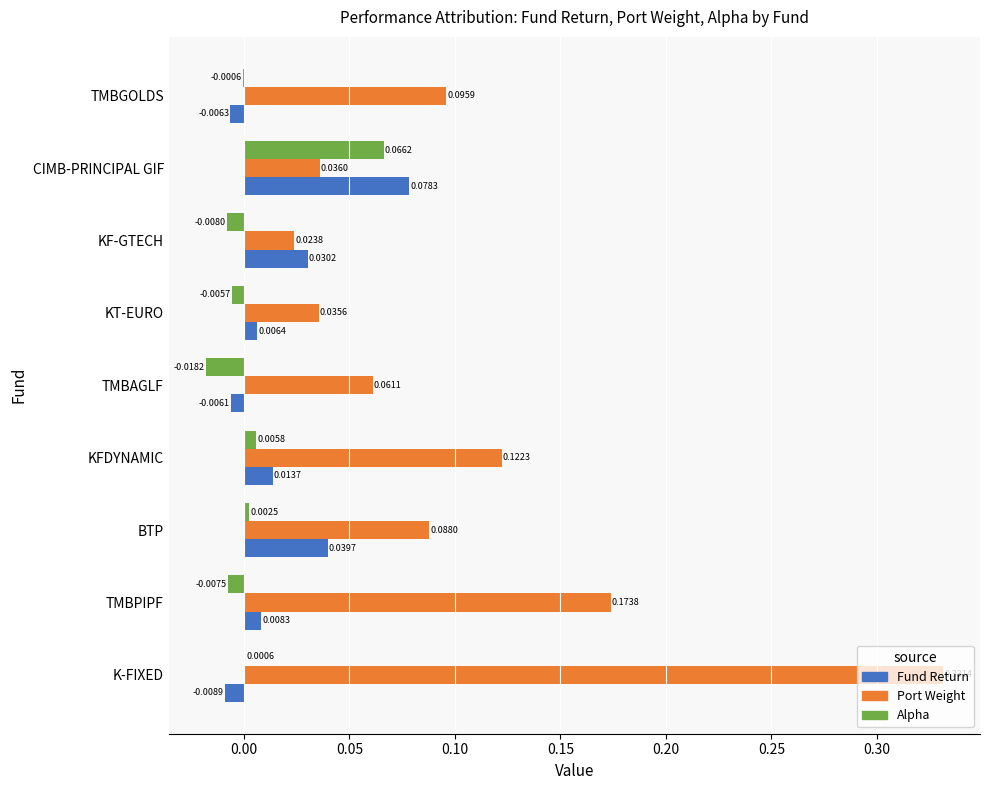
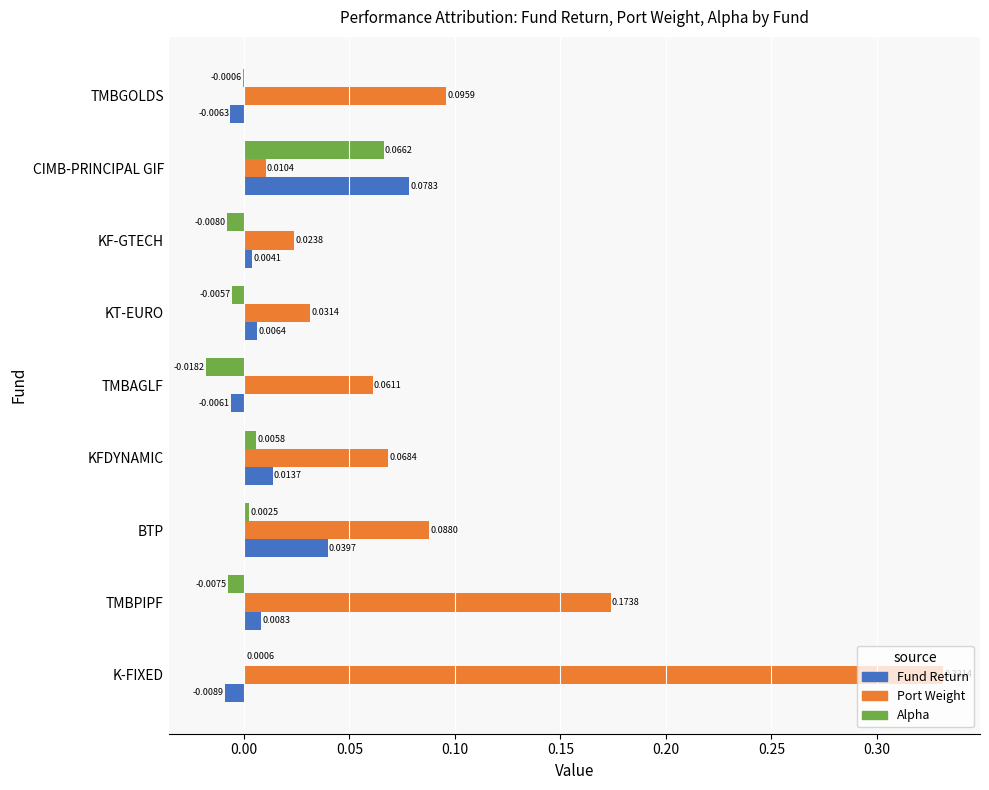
  {
    "Fund Return": {
      "TMBGOLDS": -0.0063,
      "CIMB-PRINCIPAL GIF": 0.0783,
-     "KF-GTECH": 0.0302,
+     "KF-GTECH": 0.0041,
      "KT-EURO": 0.0064,
      "TMBAGLF": -0.0061,
      "KFDYNAMIC": 0.0137,
      "BTP": 0.0397,
      "TMBPIPF": 0.0083,
      "K-FIXED": -0.0089
    },
    "Port Weight": {
      "TMBGOLDS": 0.0959,
-     "CIMB-PRINCIPAL GIF": 0.0360,
+     "CIMB-PRINCIPAL GIF": 0.0104,
      "KF-GTECH": 0.0238,
-     "KT-EURO": 0.0356,
+     "KT-EURO": 0.0314,
      "TMBAGLF": 0.0611,
-     "KFDYNAMIC": 0.1223,
+     "KFDYNAMIC": 0.0684,
      "BTP": 0.0880,
      "TMBPIPF": 0.1738
    },
    "Alpha": {
      "TMBGOLDS": -0.0006,
      "CIMB-PRINCIPAL GIF": 0.0662,
      "KF-GTECH": -0.0080,
      "KT-EURO": -0.0057,
      "TMBAGLF": -0.0182,
      "KFDYNAMIC": 0.0058,
      "BTP": 0.0025,
      "TMBPIPF": -0.0075,
      "K-FIXED": 0.0006
    }
  }
